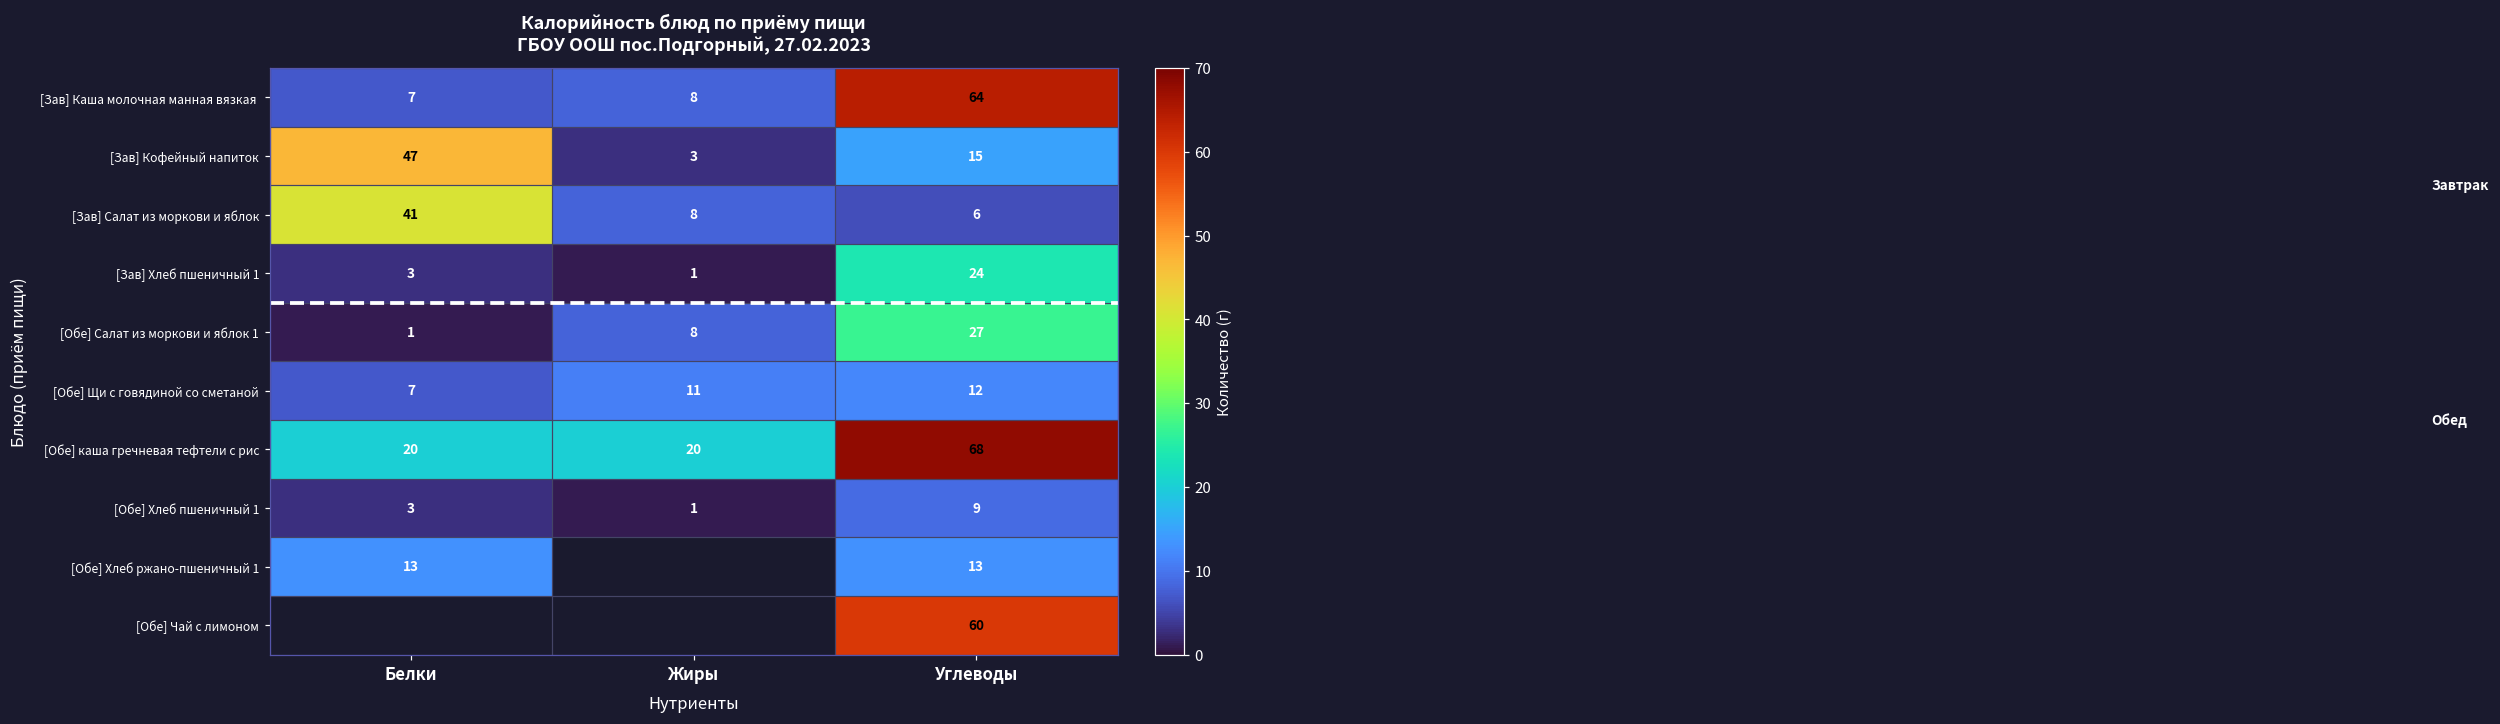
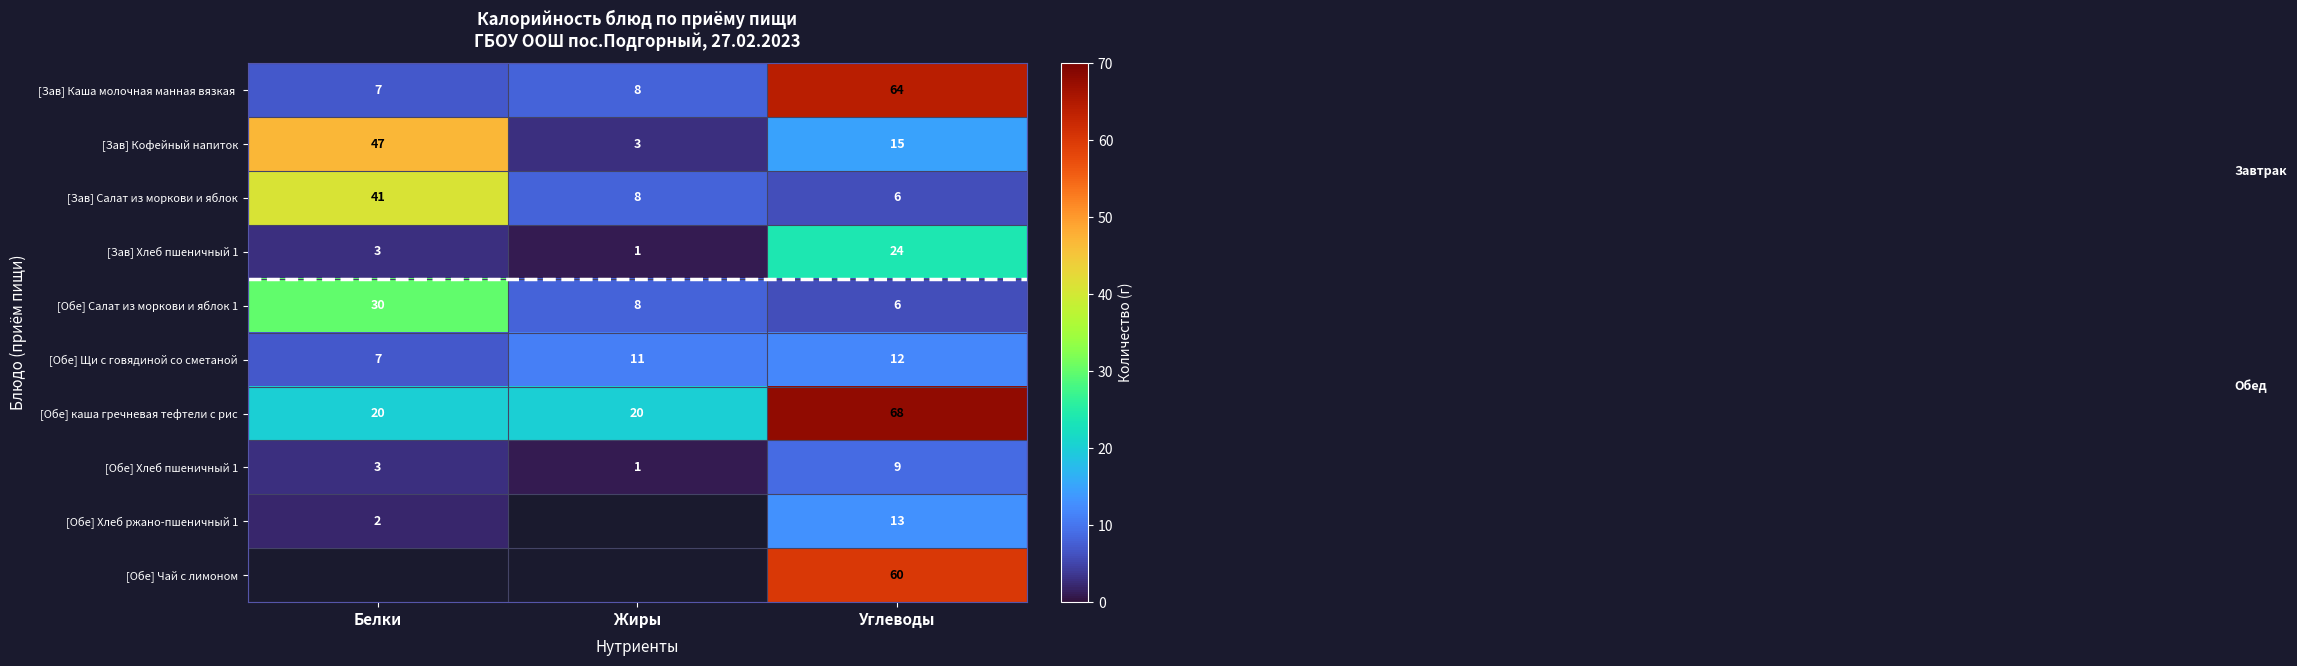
  {
    "[Зав] Каша молочная манная вязкая": {
      "Белки": 7,
      "Жиры": 8,
      "Углеводы": 64
    },
    "[Зав] Кофейный напиток": {
      "Белки": 47,
      "Жиры": 3,
      "Углеводы": 15
    },
    "[Зав] Салат из моркови и яблок": {
      "Белки": 41,
      "Жиры": 8,
      "Углеводы": 6
    },
    "[Зав] Хлеб пшеничный 1": {
      "Белки": 3,
      "Жиры": 1,
      "Углеводы": 24
    },
    "[Обе] Салат из моркови и яблок 1": {
-     "Белки": 1,
+     "Белки": 30,
      "Жиры": 8,
-     "Углеводы": 27
+     "Углеводы": 6
    },
    "[Обе] Щи с говядиной со сметаной": {
      "Белки": 7,
      "Жиры": 11,
      "Углеводы": 12
    },
    "[Обе] каша гречневая тефтели с рис": {
      "Белки": 20,
      "Жиры": 20,
      "Углеводы": 68
    },
    "[Обе] Хлеб пшеничный 1": {
      "Белки": 3,
      "Жиры": 1,
      "Углеводы": 9
    },
    "[Обе] Хлеб ржано-пшеничный 1": {
-     "Белки": 13,
+     "Белки": 2,
      "Углеводы": 13
    },
    "[Обе] Чай с лимоном": {
      "Углеводы": 60
    }
  }
